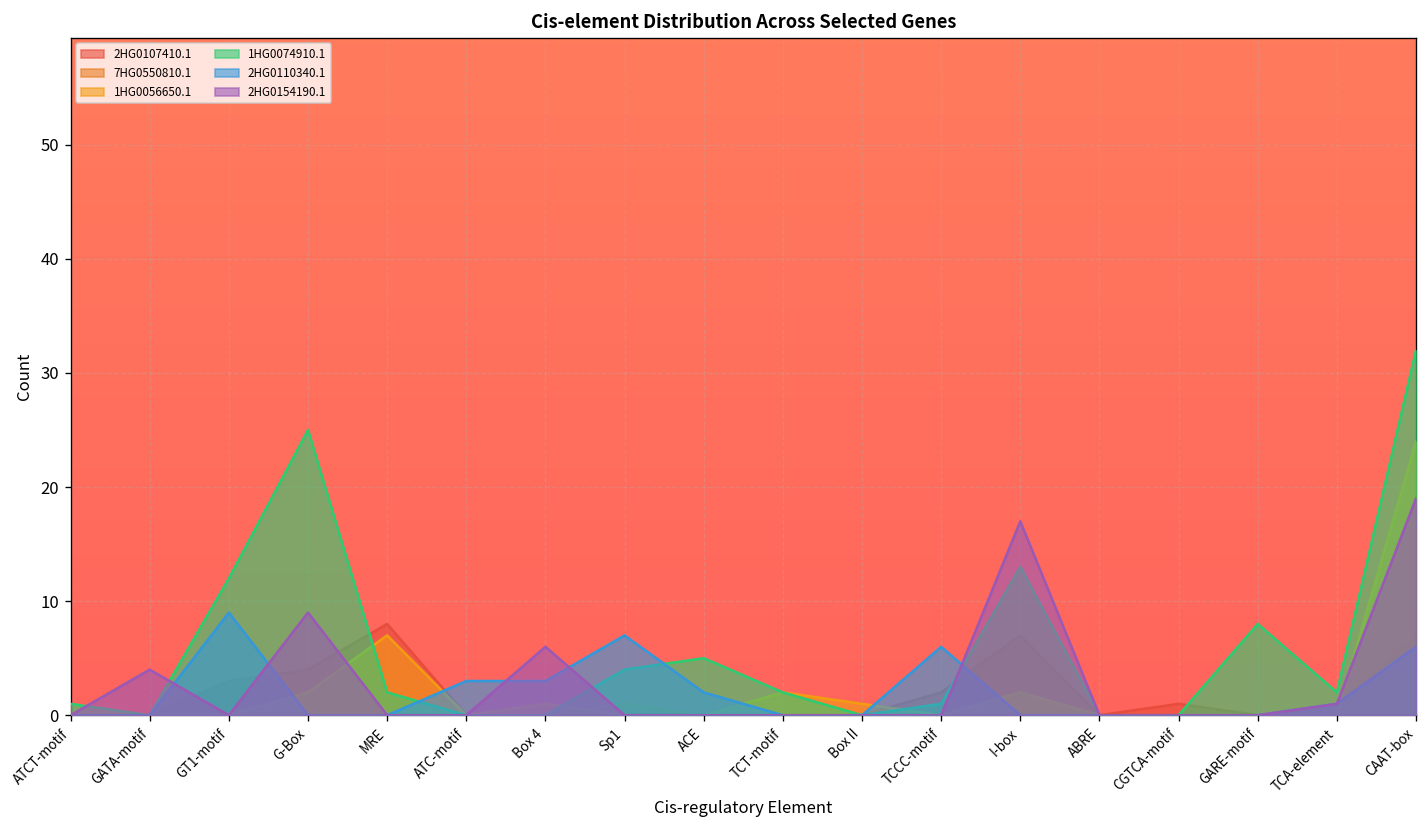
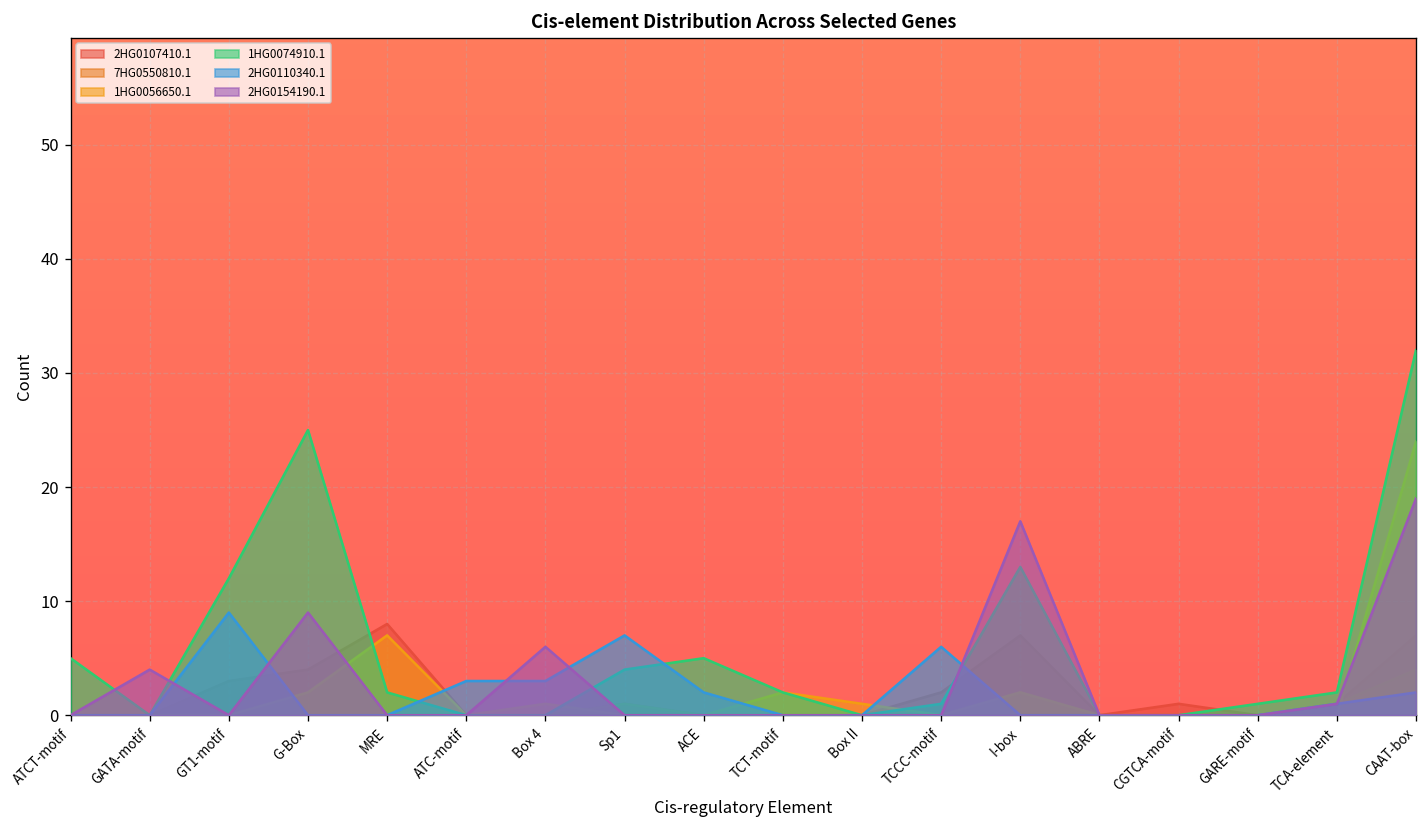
  {
    "1HG0074910.1": {
-     "ATCT-motif": 1,
+     "ATCT-motif": 5,
      "GT1-motif": 12,
      "G-Box": 25,
      "MRE": 2,
      "Sp1": 4,
      "ACE": 5,
      "TCCC-motif": 1,
      "I-box": 13,
-     "GARE-motif": 8,
+     "GARE-motif": 1,
      "TCA-element": 2,
      "CAAT-box": 32
    },
    "2HG0110340.1": {
      "GT1-motif": 9,
      "ATC-motif": 3,
      "Box 4": 3,
      "Sp1": 7,
      "ACE": 2,
      "TCCC-motif": 6,
      "I-box": 0,
-     "CAAT-box": 6
+     "CAAT-box": 2
    },
    "2HG0154190.1": {
      "GATA-motif": 4,
      "G-Box": 9,
      "Box 4": 6,
      "I-box": 17,
      "CAAT-box": 19
    }
  }
